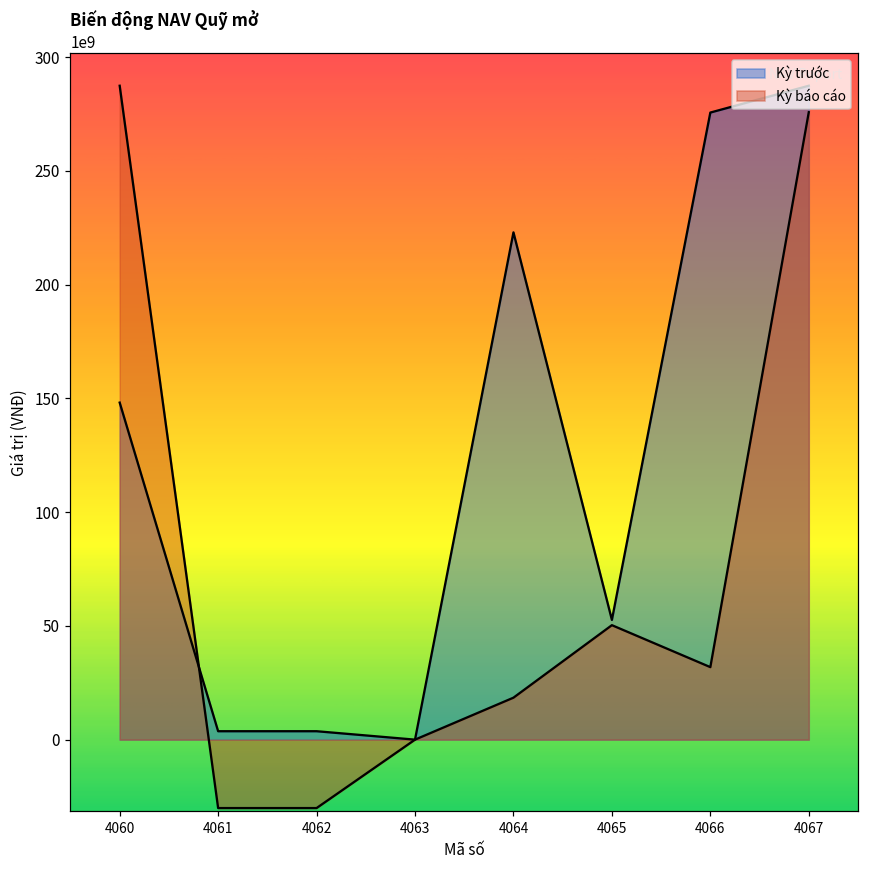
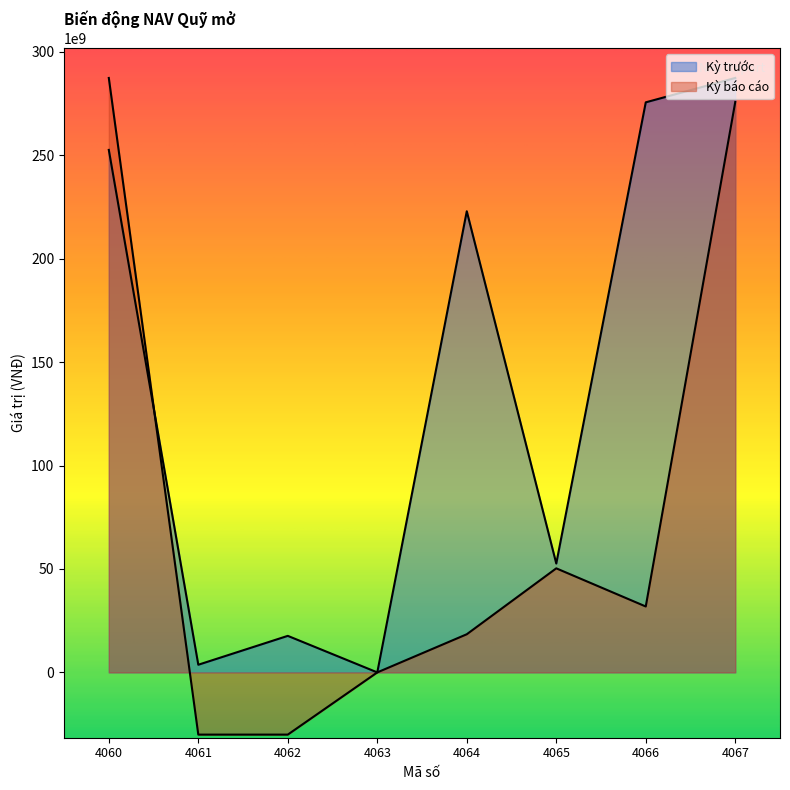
  {
    "Kỳ trước": {
-     "4060": 148000000000,
+     "4060": 253000000000,
      "4061": 4000000000,
-     "4062": 4000000000,
+     "4062": 18000000000,
      "4064": 223000000000,
      "4065": 53000000000,
      "4066": 276000000000
    }
  }
